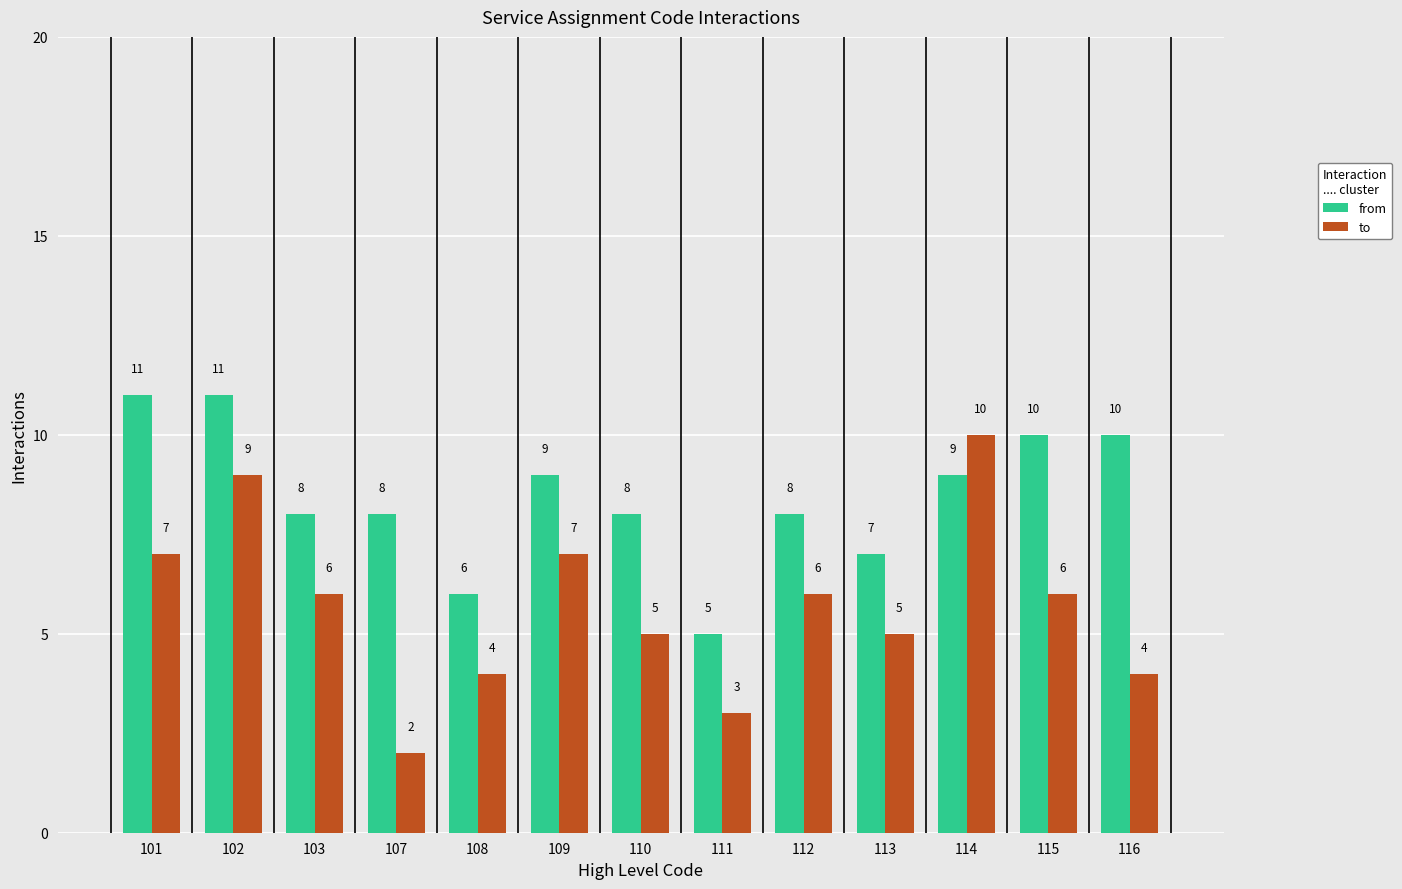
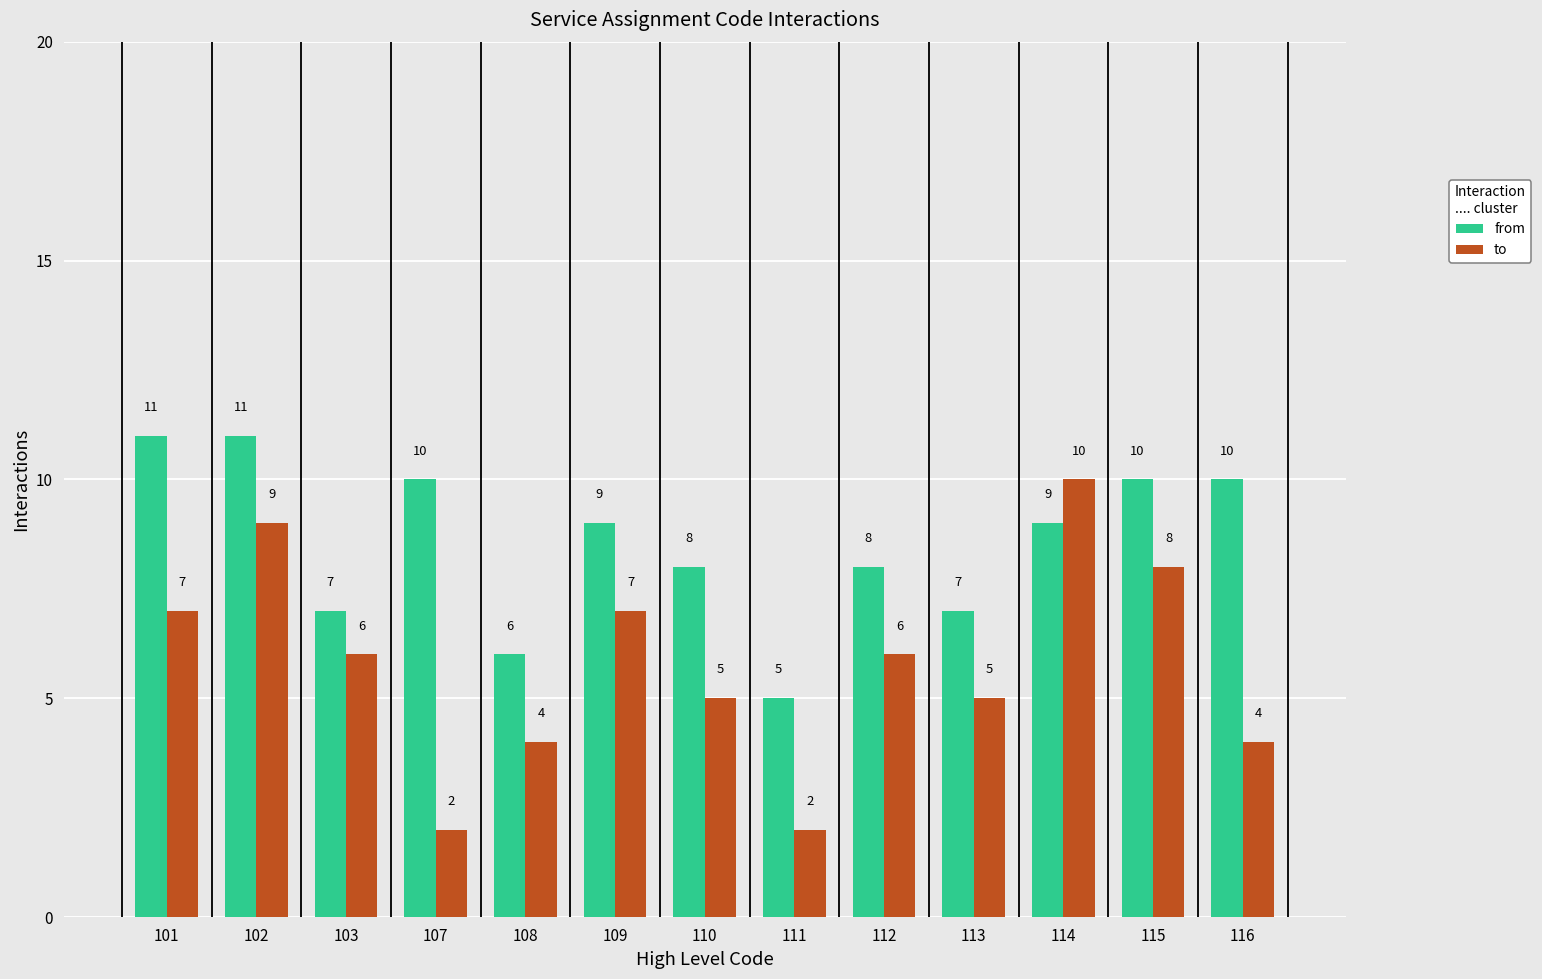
  {
    "from": {
      "101": 11,
      "102": 11,
-     "103": 8,
-     "107": 8,
+     "103": 7,
+     "107": 10,
      "108": 6,
      "109": 9,
      "110": 8,
      "111": 5,
      "112": 8,
      "113": 7,
      "114": 9,
      "115": 10,
      "116": 10
    },
    "to": {
      "101": 7,
      "102": 9,
      "103": 6,
      "107": 2,
      "108": 4,
      "109": 7,
      "110": 5,
-     "111": 3,
+     "111": 2,
      "112": 6,
      "113": 5,
      "114": 10,
-     "115": 6,
+     "115": 8,
      "116": 4
    }
  }
